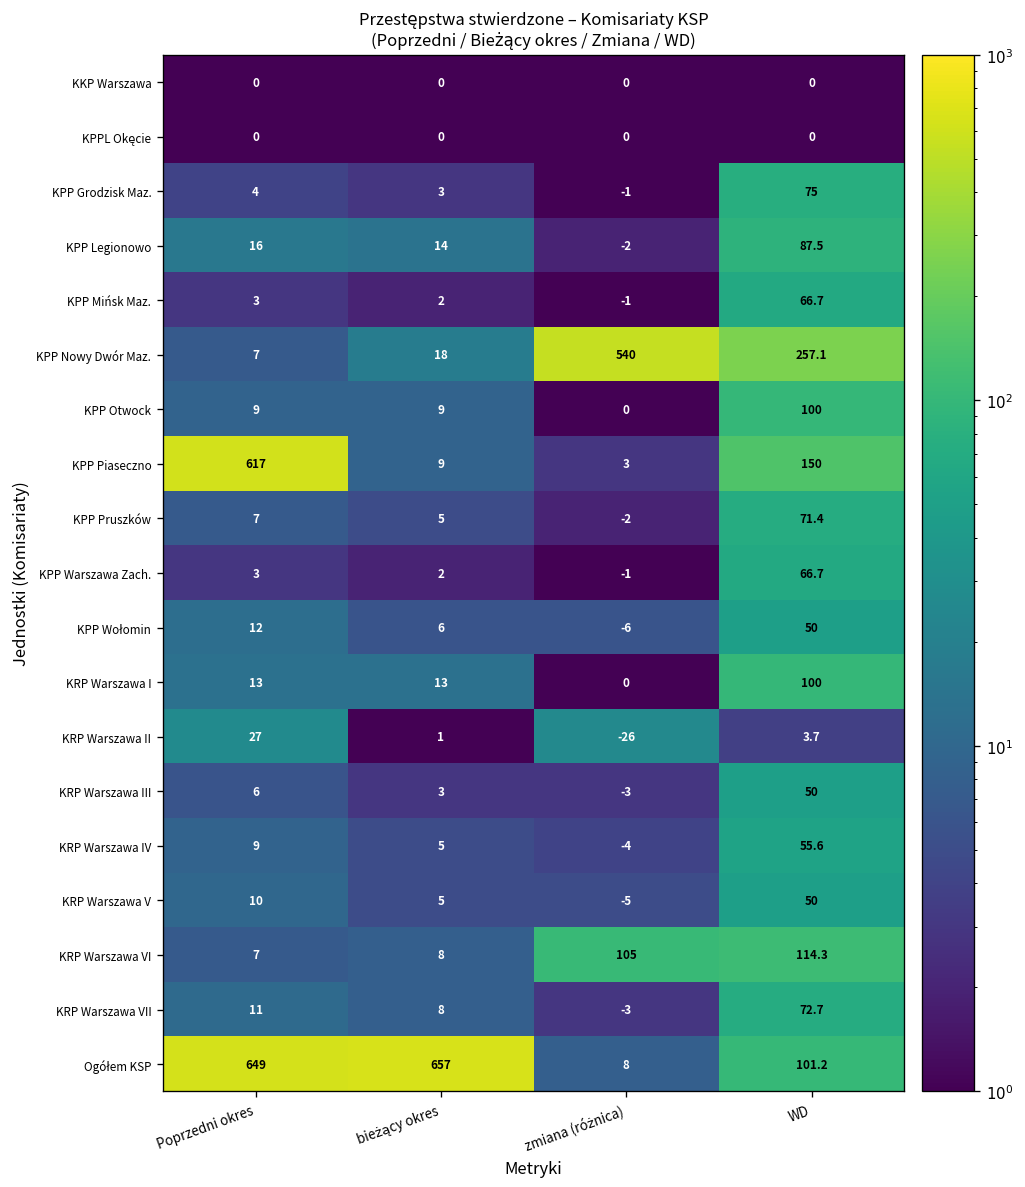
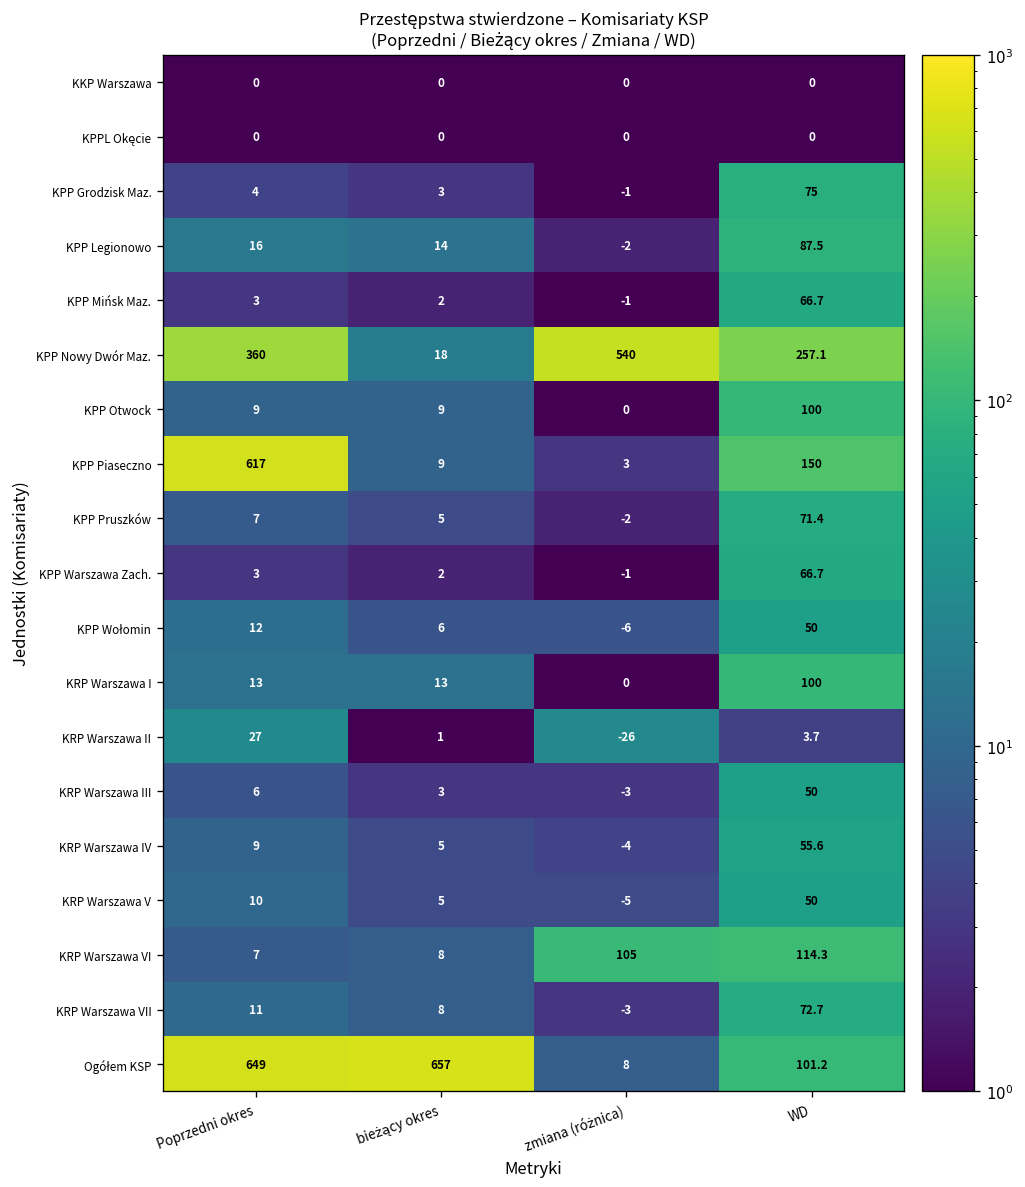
  {
    "KKP Warszawa": {
      "Poprzedni okres": 0,
      "bieżący okres": 0,
      "zmiana (różnica)": 0,
      "WD": 0
    },
    "KPPL Okęcie": {
      "Poprzedni okres": 0,
      "bieżący okres": 0,
      "zmiana (różnica)": 0,
      "WD": 0
    },
    "KPP Grodzisk Maz.": {
      "Poprzedni okres": 4,
      "bieżący okres": 3,
      "zmiana (różnica)": -1,
      "WD": 75
    },
    "KPP Legionowo": {
      "Poprzedni okres": 16,
      "bieżący okres": 14,
      "zmiana (różnica)": -2,
      "WD": 87.5
    },
    "KPP Mińsk Maz.": {
      "Poprzedni okres": 3,
      "bieżący okres": 2,
      "zmiana (różnica)": -1,
      "WD": 66.7
    },
    "KPP Nowy Dwór Maz.": {
-     "Poprzedni okres": 7,
+     "Poprzedni okres": 360,
      "bieżący okres": 18,
      "zmiana (różnica)": 540,
      "WD": 257.1
    },
    "KPP Otwock": {
      "Poprzedni okres": 9,
      "bieżący okres": 9,
      "zmiana (różnica)": 0,
      "WD": 100
    },
    "KPP Piaseczno": {
      "Poprzedni okres": 617,
      "bieżący okres": 9,
      "zmiana (różnica)": 3,
      "WD": 150
    },
    "KPP Pruszków": {
      "Poprzedni okres": 7,
      "bieżący okres": 5,
      "zmiana (różnica)": -2,
      "WD": 71.4
    },
    "KPP Warszawa Zach.": {
      "Poprzedni okres": 3,
      "bieżący okres": 2,
      "zmiana (różnica)": -1,
      "WD": 66.7
    },
    "KPP Wołomin": {
      "Poprzedni okres": 12,
      "bieżący okres": 6,
      "zmiana (różnica)": -6,
      "WD": 50
    },
    "KRP Warszawa I": {
      "Poprzedni okres": 13,
      "bieżący okres": 13,
      "zmiana (różnica)": 0,
      "WD": 100
    },
    "KRP Warszawa II": {
      "Poprzedni okres": 27,
      "bieżący okres": 1,
      "zmiana (różnica)": -26,
      "WD": 3.7
    },
    "KRP Warszawa III": {
      "Poprzedni okres": 6,
      "bieżący okres": 3,
      "zmiana (różnica)": -3,
      "WD": 50
    },
    "KRP Warszawa IV": {
      "Poprzedni okres": 9,
      "bieżący okres": 5,
      "zmiana (różnica)": -4,
      "WD": 55.6
    },
    "KRP Warszawa V": {
      "Poprzedni okres": 10,
      "bieżący okres": 5,
      "zmiana (różnica)": -5,
      "WD": 50
    },
    "KRP Warszawa VI": {
      "Poprzedni okres": 7,
      "bieżący okres": 8,
      "zmiana (różnica)": 105,
      "WD": 114.3
    },
    "KRP Warszawa VII": {
      "Poprzedni okres": 11,
      "bieżący okres": 8,
      "zmiana (różnica)": -3,
      "WD": 72.7
    },
    "Ogółem KSP": {
      "Poprzedni okres": 649,
      "bieżący okres": 657,
      "zmiana (różnica)": 8,
      "WD": 101.2
    }
  }
